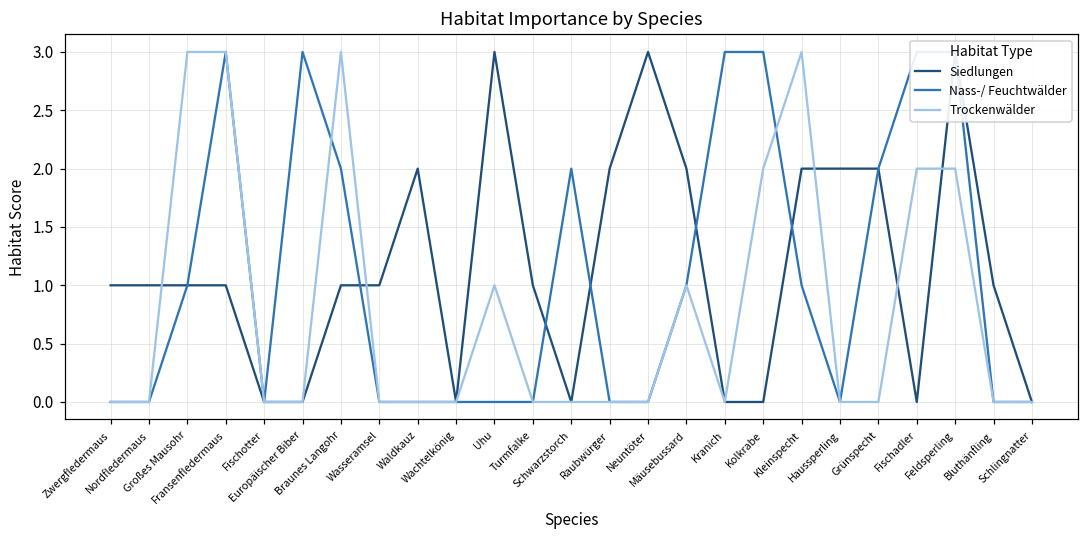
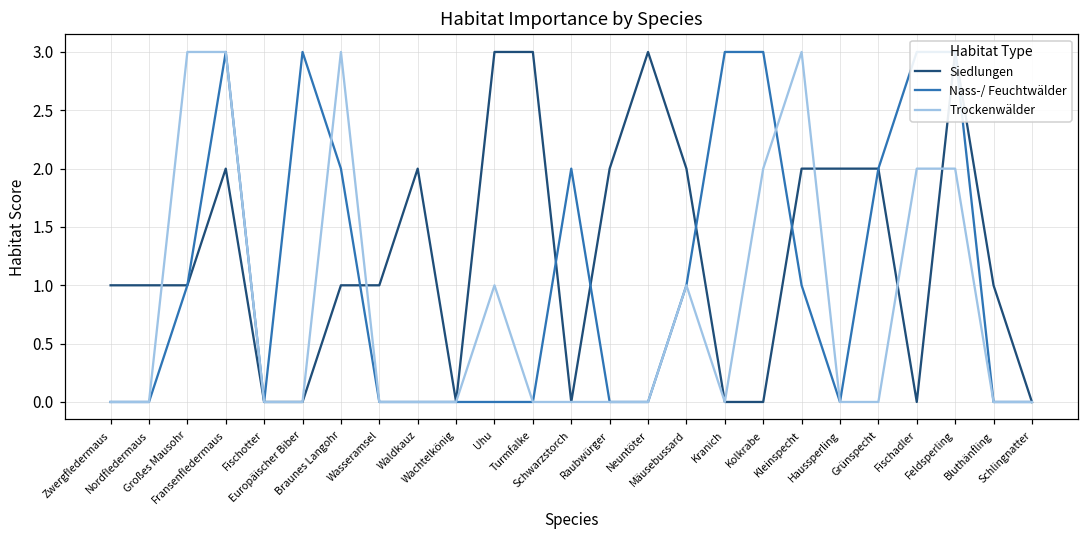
  {
    "Siedlungen": {
      "Zwergfledermaus": 1,
      "Nordfledermaus": 1,
-     "Fransenfledermaus": 1,
+     "Fransenfledermaus": 2,
      "Braunes Langohr": 1,
      "Wasseramsel": 1,
      "Waldkauz": 2,
      "Uhu": 3,
-     "Turmfalke": 1,
+     "Turmfalke": 3,
      "Raubwürger": 2,
      "Neuntöter": 3,
      "Mäusebussard": 2,
      "Kolkrabe": 0,
      "Kleinspecht": 2,
      "Haussperling": 2,
      "Fischadler": 0,
      "Bluthänfling": 1
    },
    "Nass-/ Feuchtwälder": {
      "Europäischer Biber": 3,
      "Braunes Langohr": 2,
      "Uhu": 0,
      "Schwarzstorch": 2,
      "Kranich": 3,
      "Kolkrabe": 3,
      "Kleinspecht": 1
    },
    "Trockenwälder": {
      "Großes Mausohr": 3,
      "Braunes Langohr": 3,
      "Uhu": 1,
      "Kolkrabe": 2,
      "Kleinspecht": 3,
      "Grünspecht": 0,
      "Fischadler": 2,
      "Feldsperling": 2
    }
  }
